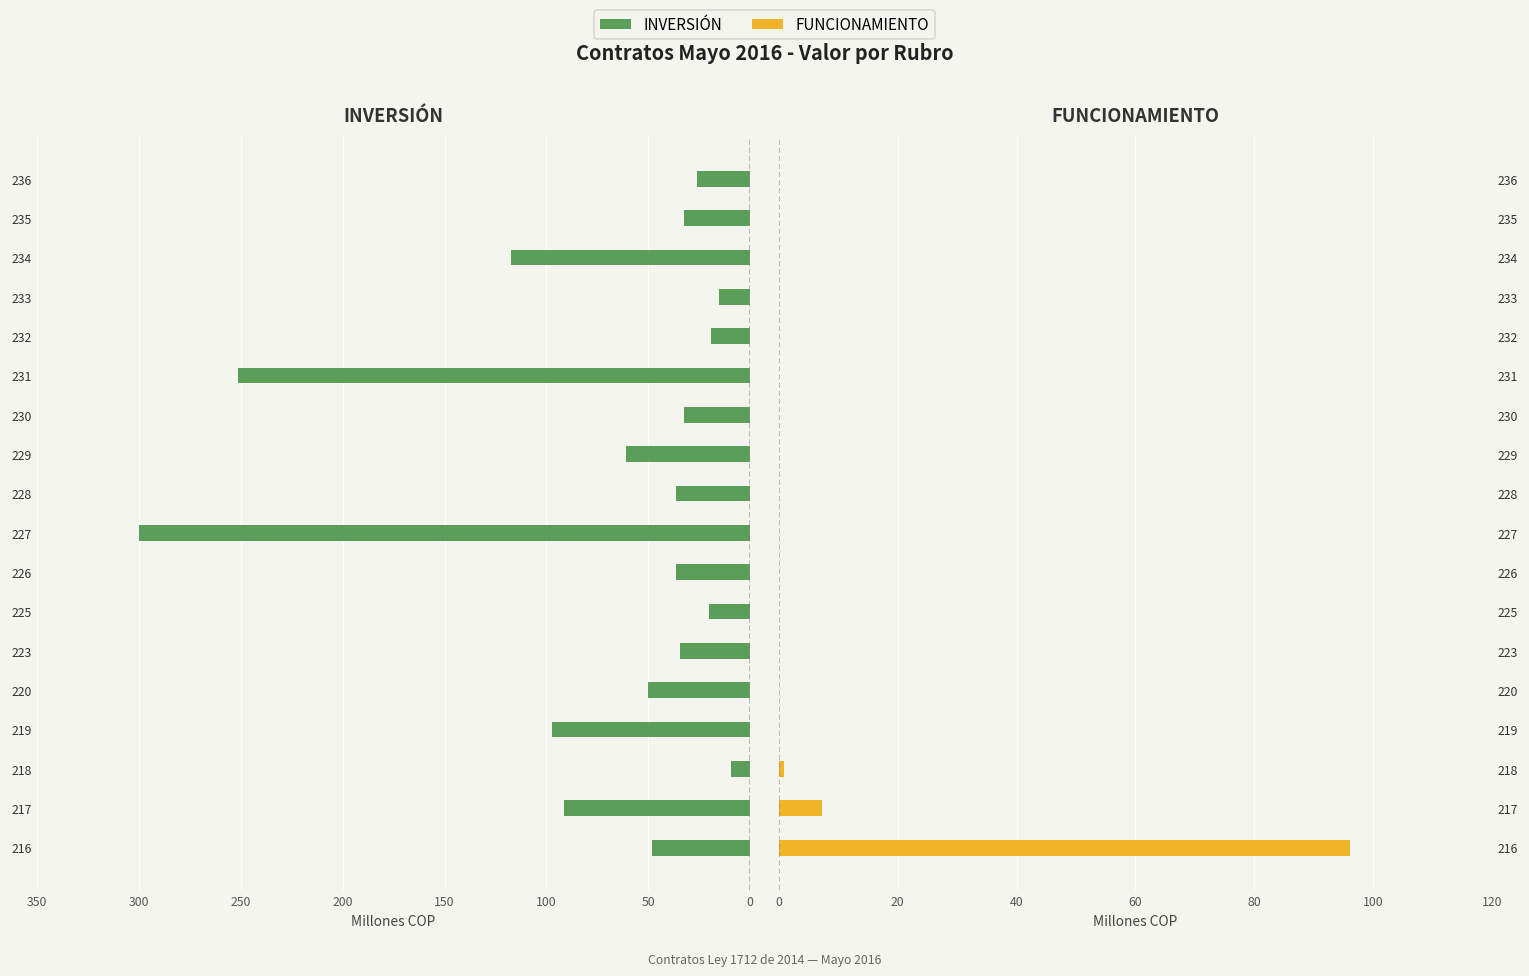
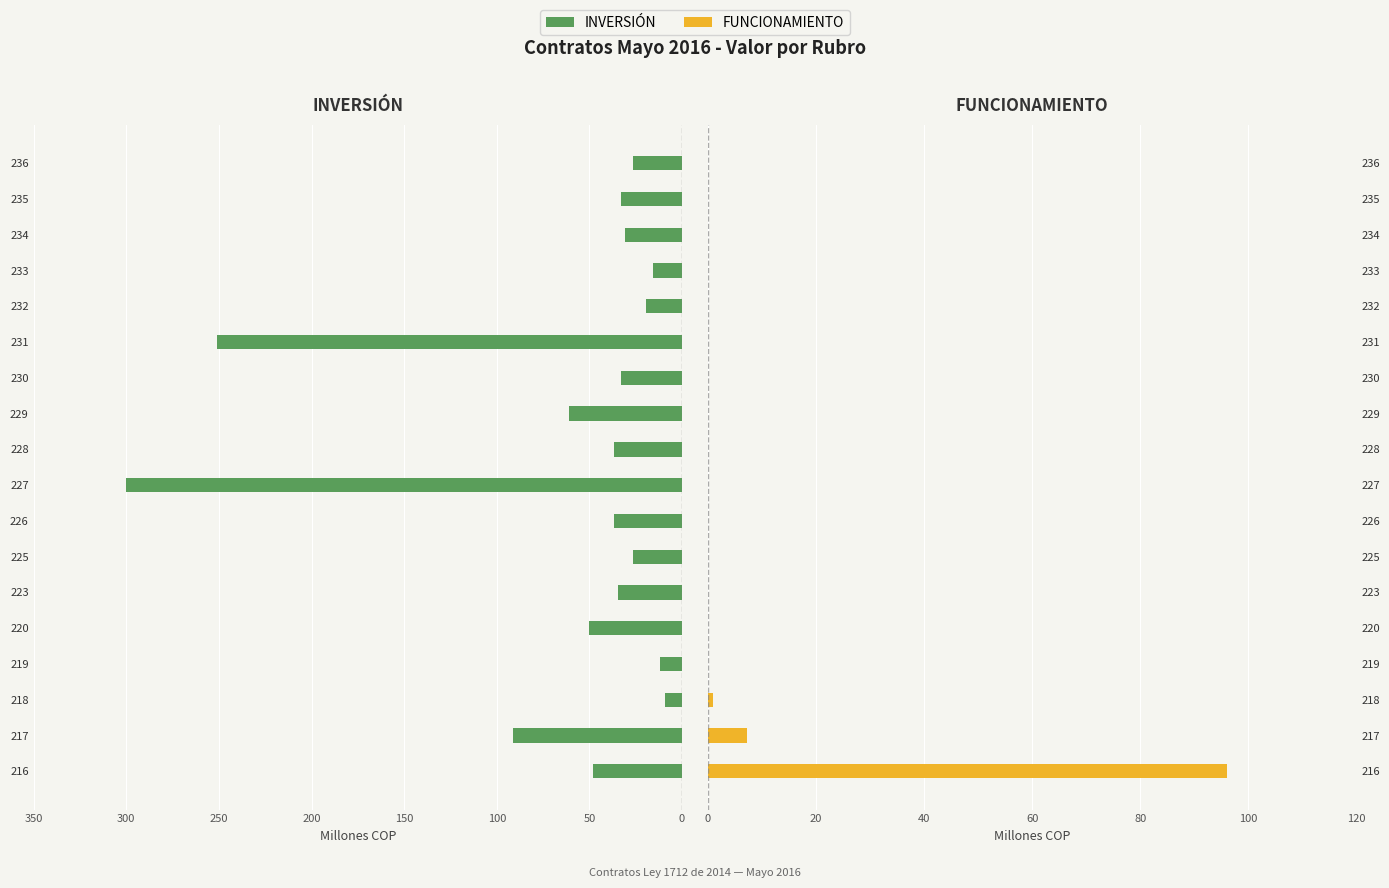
  {
    "INVERSIÓN": {
      "236": 26,
      "235": 33,
-     "234": 117,
+     "234": 31,
      "233": 15,
      "232": 19,
      "231": 251,
      "230": 33,
      "229": 61,
      "228": 37,
      "227": 300,
      "226": 37,
-     "225": 20,
+     "225": 26,
      "223": 35,
      "220": 50,
-     "219": 97,
+     "219": 12,
      "218": 9,
      "217": 91,
      "216": 48
    },
    "FUNCIONAMIENTO": {
      "236": 0,
      "235": 0,
      "234": 0,
      "233": 0,
      "232": 0,
      "231": 0,
      "230": 0,
      "229": 0,
      "228": 0,
      "227": 0,
      "226": 0,
      "225": 0,
      "223": 0,
      "220": 0,
      "219": 0,
      "218": 1,
      "217": 7,
      "216": 96
    }
  }
